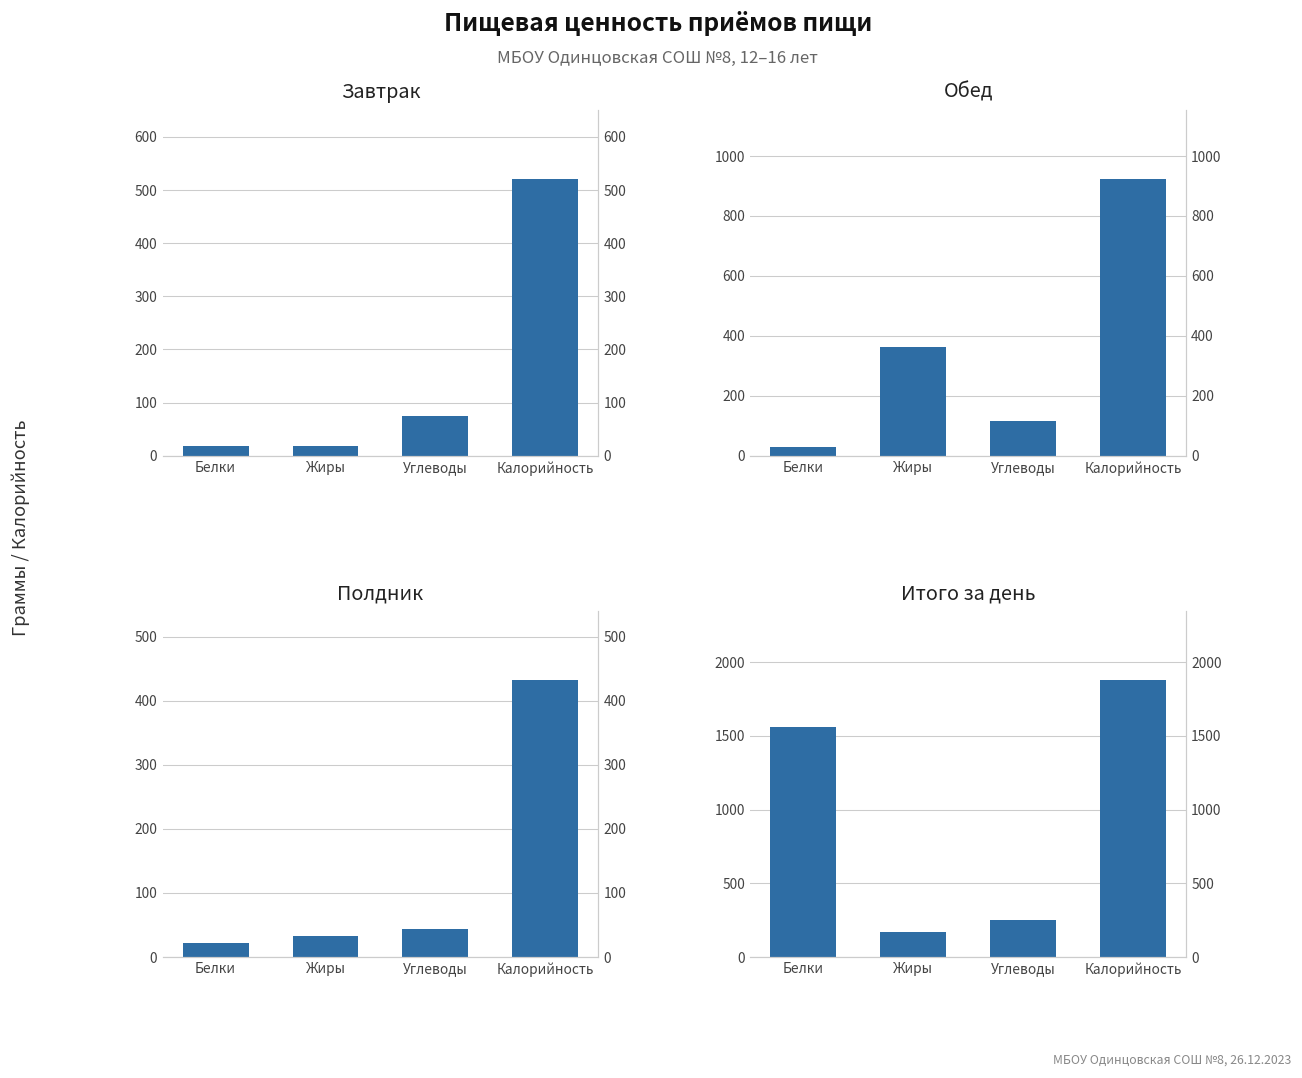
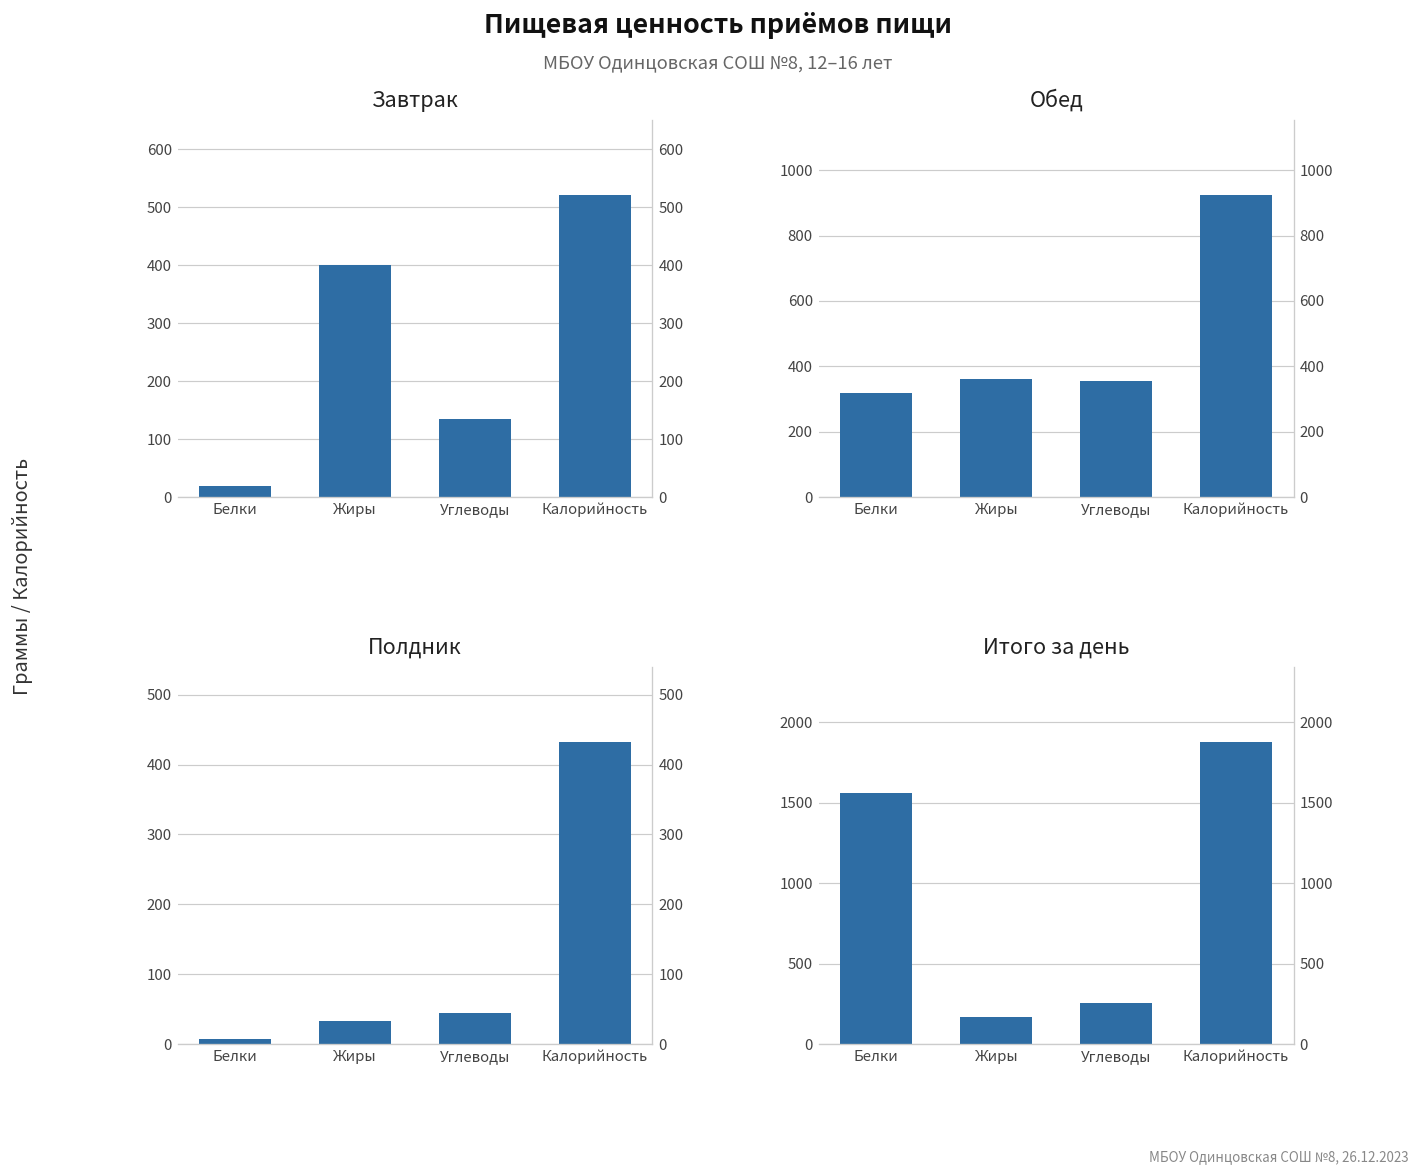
  {
    "Завтрак": {
      "Белки": 20,
-     "Жиры": 20,
-     "Углеводы": 70,
+     "Жиры": 400,
+     "Углеводы": 130,
      "Калорийность": 520
    },
    "Обед": {
-     "Белки": 30,
+     "Белки": 320,
      "Жиры": 360,
-     "Углеводы": 110,
+     "Углеводы": 350,
      "Калорийность": 920
    },
    "Полдник": {
-     "Белки": 20,
+     "Белки": 10,
      "Жиры": 30,
      "Углеводы": 40,
      "Калорийность": 430
    },
    "Итого за день": {
      "Белки": 1560,
      "Жиры": 170,
      "Углеводы": 250,
      "Калорийность": 1880
    }
  }
